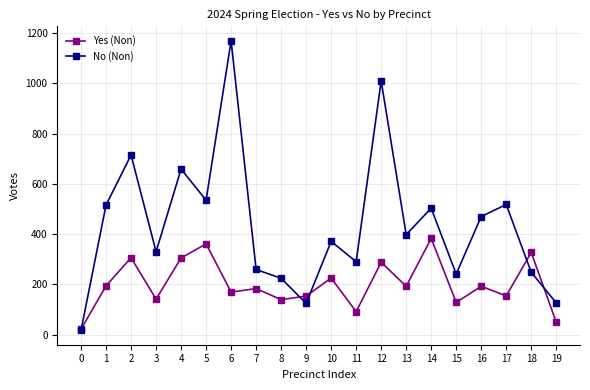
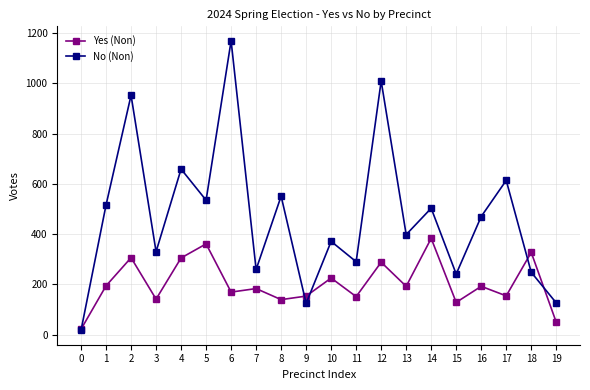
  {
    "Yes (Non)": {
      "1": 190,
      "2": 310,
      "3": 140,
      "4": 310,
      "5": 360,
      "6": 170,
      "7": 180,
      "8": 140,
      "9": 150,
      "10": 230,
-     "11": 90,
+     "11": 150,
      "12": 290,
      "13": 190,
      "14": 380,
      "15": 130,
      "16": 190,
      "17": 150,
      "18": 330,
      "19": 50
    },
    "No (Non)": {
      "1": 520,
-     "2": 720,
+     "2": 950,
      "3": 330,
      "4": 660,
      "5": 540,
      "6": 1170,
      "7": 260,
-     "8": 220,
+     "8": 550,
      "9": 120,
      "10": 370,
      "11": 290,
      "12": 1010,
      "13": 400,
      "14": 500,
      "15": 240,
      "16": 470,
-     "17": 520,
+     "17": 610,
      "18": 250,
      "19": 130
    }
  }
